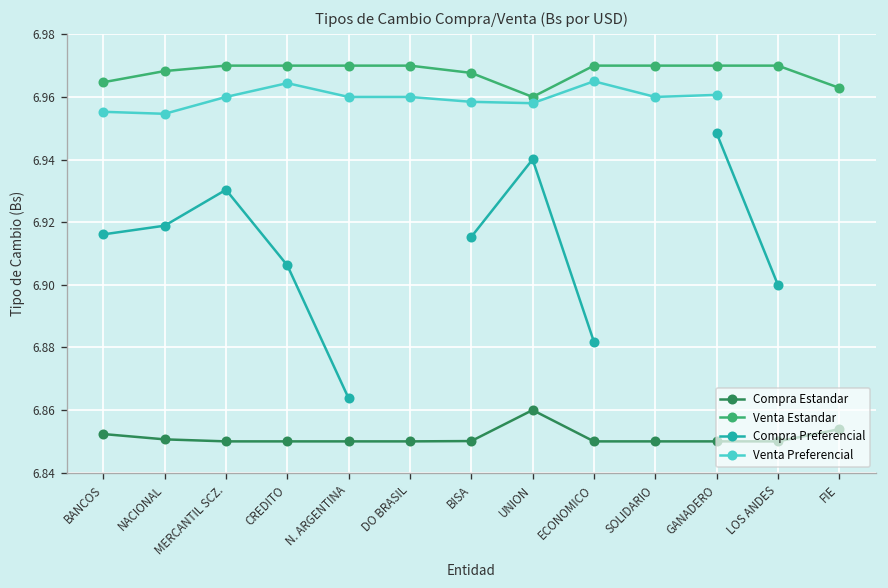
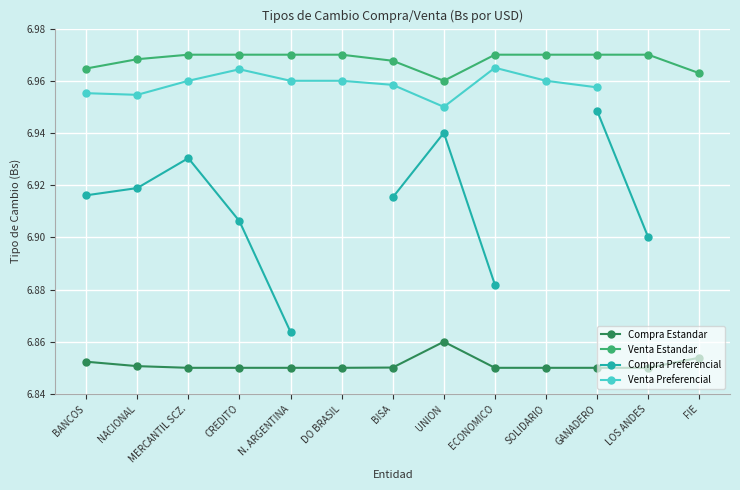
  {
    "Compra Preferencial": {
      "BANCOS": 6.916,
      "NACIONAL": 6.919,
      "MERCANTIL SCZ.": 6.930,
      "CREDITO": 6.906,
      "N. ARGENTINA": 6.864,
      "BISA": 6.915,
      "UNION": 6.940,
      "ECONOMICO": 6.882,
      "GANADERO": 6.948,
      "LOS ANDES": 6.900
    },
    "Venta Preferencial": {
      "BANCOS": 6.955,
      "NACIONAL": 6.955,
      "MERCANTIL SCZ.": 6.960,
      "CREDITO": 6.964,
      "N. ARGENTINA": 6.960,
      "DO BRASIL": 6.960,
      "BISA": 6.958,
-     "UNION": 6.958,
+     "UNION": 6.950,
      "ECONOMICO": 6.965,
      "SOLIDARIO": 6.960,
-     "GANADERO": 6.961
+     "GANADERO": 6.957
    }
  }
